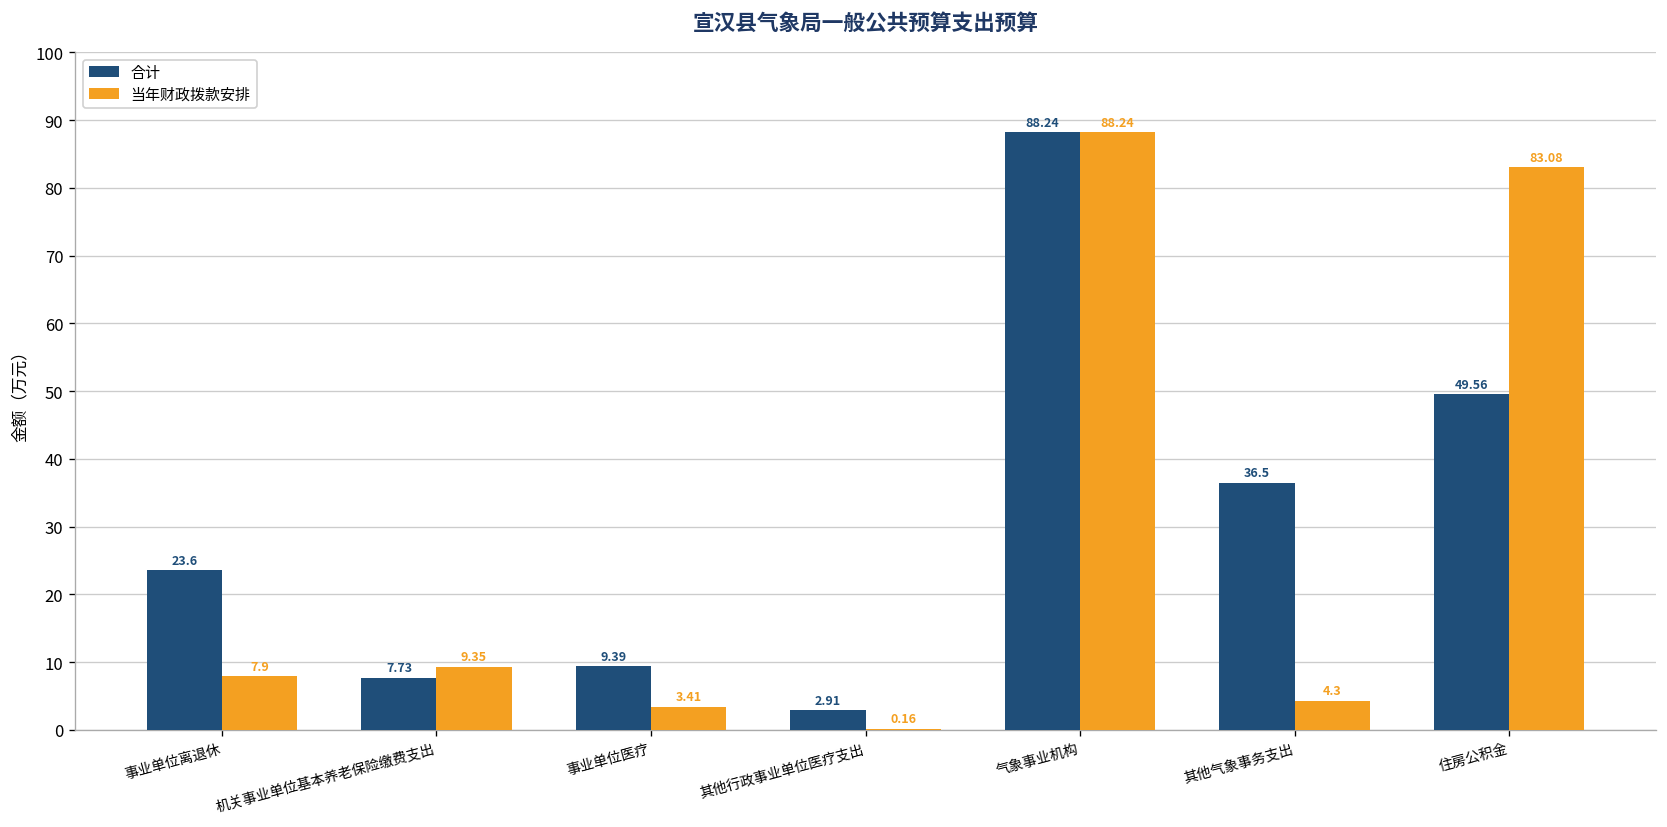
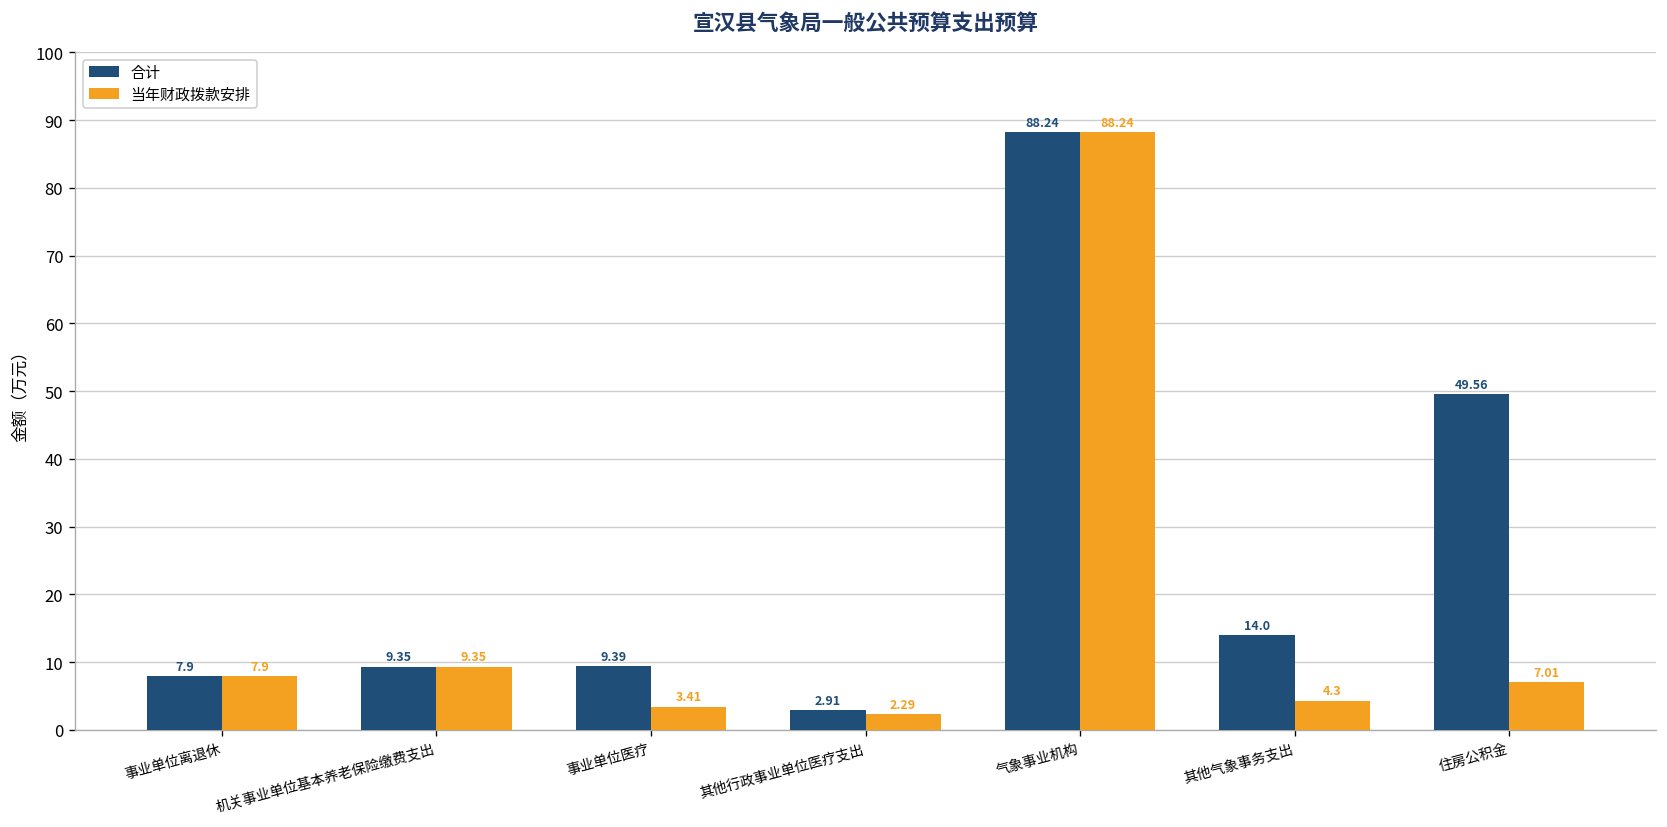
  {
    "合计": {
-     "事业单位离退休": 23.6,
-     "机关事业单位基本养老保险缴费支出": 7.73,
+     "事业单位离退休": 7.9,
+     "机关事业单位基本养老保险缴费支出": 9.35,
      "事业单位医疗": 9.39,
      "其他行政事业单位医疗支出": 2.91,
      "气象事业机构": 88.24,
-     "其他气象事务支出": 36.5,
+     "其他气象事务支出": 14.0,
      "住房公积金": 49.56
    },
    "当年财政拨款安排": {
      "事业单位离退休": 7.9,
      "机关事业单位基本养老保险缴费支出": 9.35,
      "事业单位医疗": 3.41,
-     "其他行政事业单位医疗支出": 0.16,
+     "其他行政事业单位医疗支出": 2.29,
      "气象事业机构": 88.24,
      "其他气象事务支出": 4.3,
-     "住房公积金": 83.08
+     "住房公积金": 7.01
    }
  }
